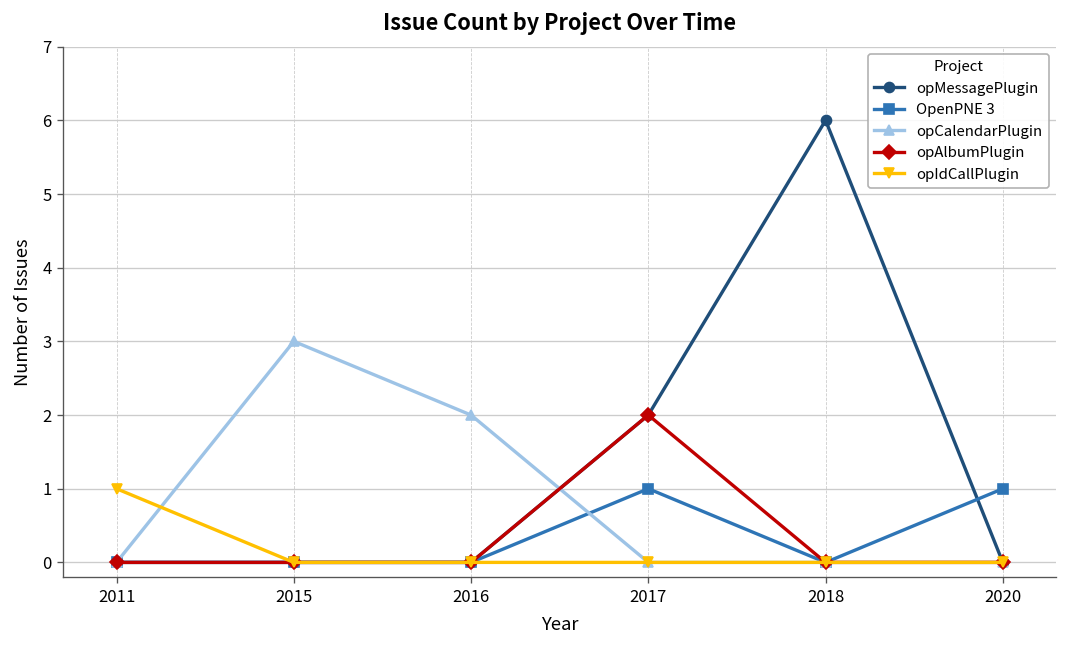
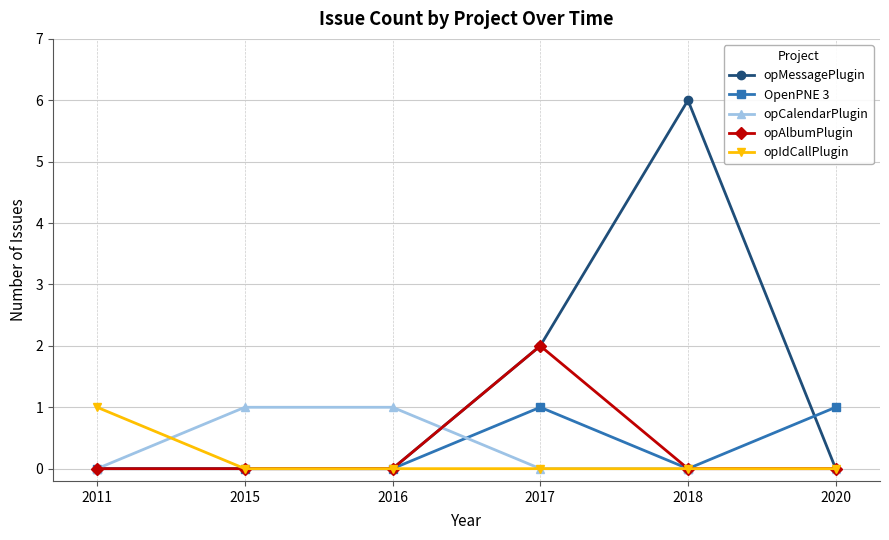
  {
    "opMessagePlugin": {
      "2018": 6
    },
    "OpenPNE 3": {
      "2017": 1,
      "2020": 1
    },
    "opCalendarPlugin": {
-     "2015": 3,
-     "2016": 2
+     "2015": 1,
+     "2016": 1
    },
    "opIdCallPlugin": {
      "2011": 1
    }
  }
